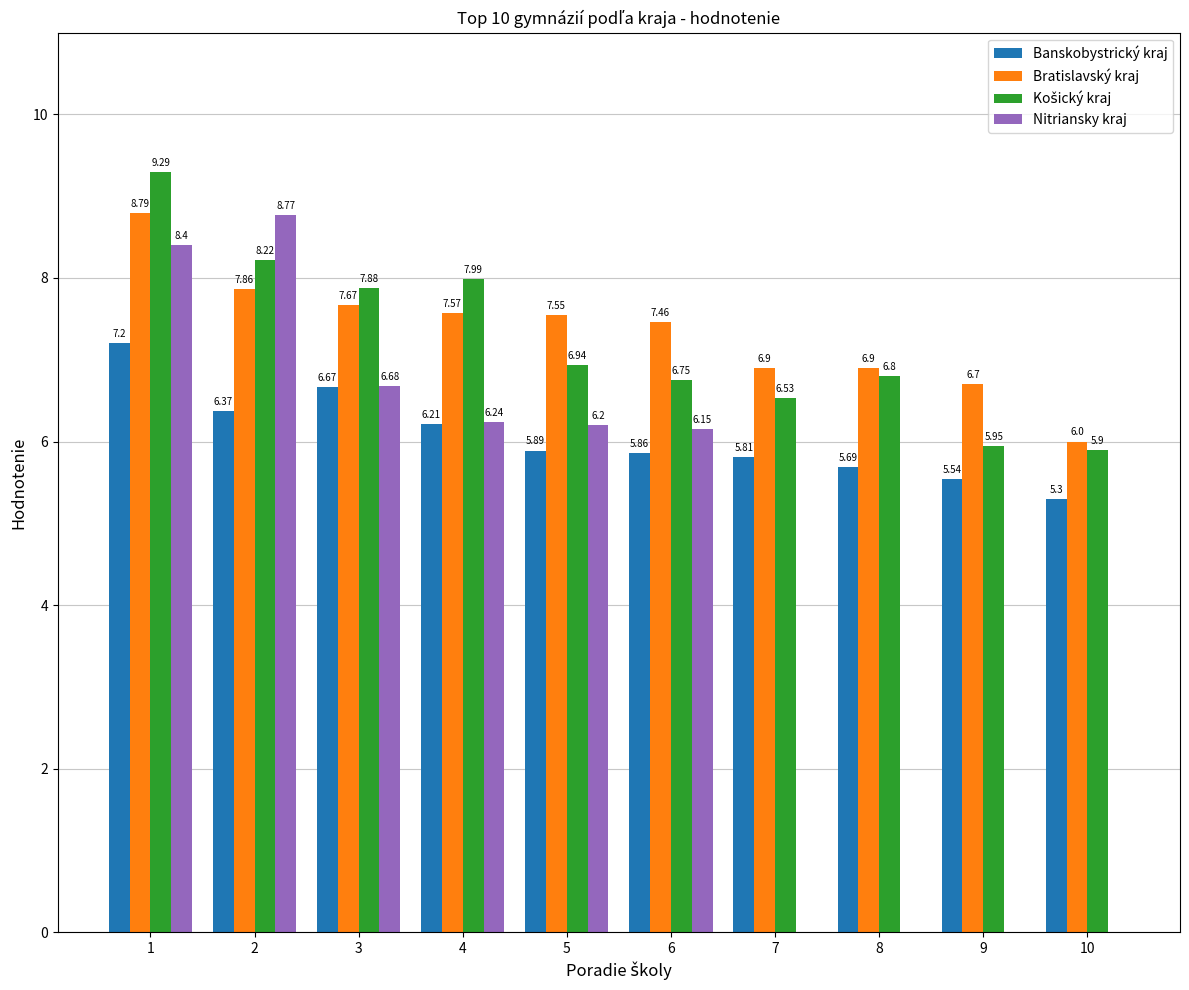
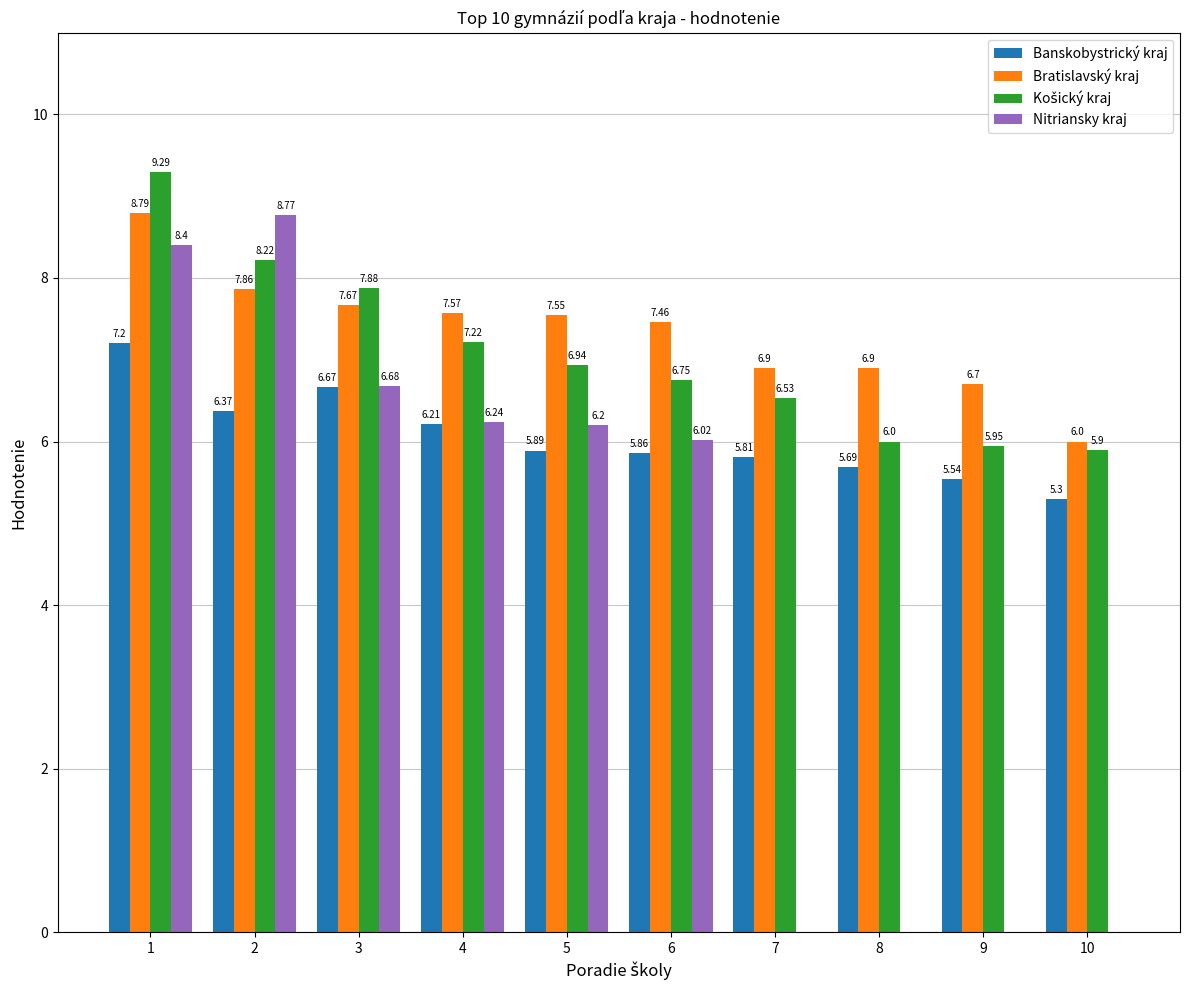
  {
    "Banskobystrický kraj": {
      "1": 7.2,
      "2": 6.37,
      "3": 6.67,
      "4": 6.21,
      "5": 5.89,
      "6": 5.86,
      "7": 5.81,
      "8": 5.69,
      "9": 5.54,
      "10": 5.3
    },
    "Bratislavský kraj": {
      "1": 8.79,
      "2": 7.86,
      "3": 7.67,
      "4": 7.57,
      "5": 7.55,
      "6": 7.46,
      "7": 6.9,
      "8": 6.9,
      "9": 6.7,
      "10": 6.0
    },
    "Košický kraj": {
      "1": 9.29,
      "2": 8.22,
      "3": 7.88,
-     "4": 7.99,
+     "4": 7.22,
      "5": 6.94,
      "6": 6.75,
      "7": 6.53,
-     "8": 6.8,
+     "8": 6.0,
      "9": 5.95,
      "10": 5.9
    },
    "Nitriansky kraj": {
      "1": 8.4,
      "2": 8.77,
      "3": 6.68,
      "4": 6.24,
      "5": 6.2,
-     "6": 6.15
+     "6": 6.02
    }
  }
